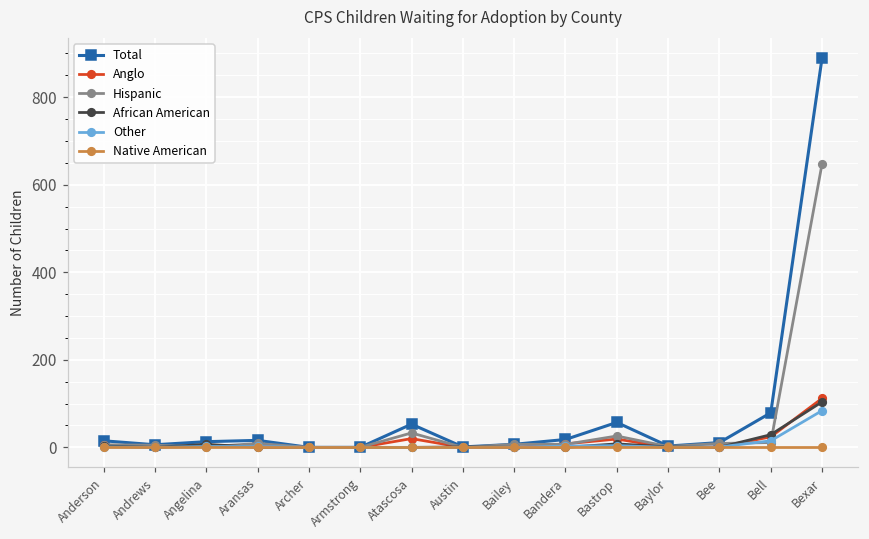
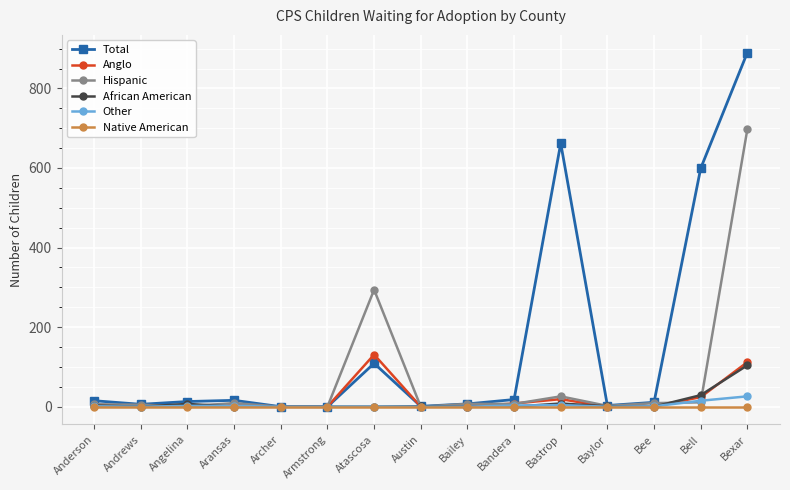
  {
    "Total": {
      "Anderson": 20,
      "Aransas": 20,
-     "Atascosa": 50,
+     "Atascosa": 110,
      "Bandera": 20,
-     "Bastrop": 60,
-     "Bell": 80,
+     "Bastrop": 660,
+     "Bell": 600,
      "Bexar": 890
    },
    "Anglo": {
-     "Atascosa": 20,
+     "Atascosa": 130,
      "Bastrop": 20,
      "Bexar": 110
    },
    "Hispanic": {
-     "Atascosa": 30,
+     "Atascosa": 290,
      "Bastrop": 30,
-     "Bexar": 650
+     "Bexar": 700
    },
    "African American": {
      "Bexar": 100
    },
    "Other": {
-     "Bexar": 80
+     "Bexar": 30
    },
    "Native American": {
      "Bell": 0,
      "Bexar": 0
    }
  }
